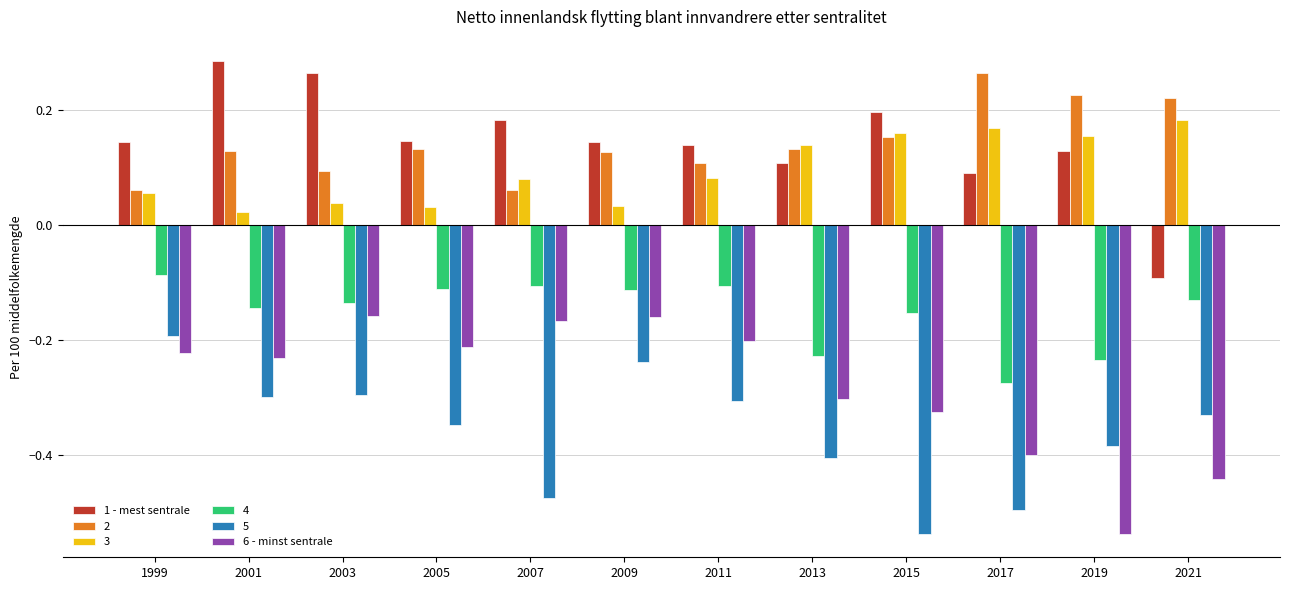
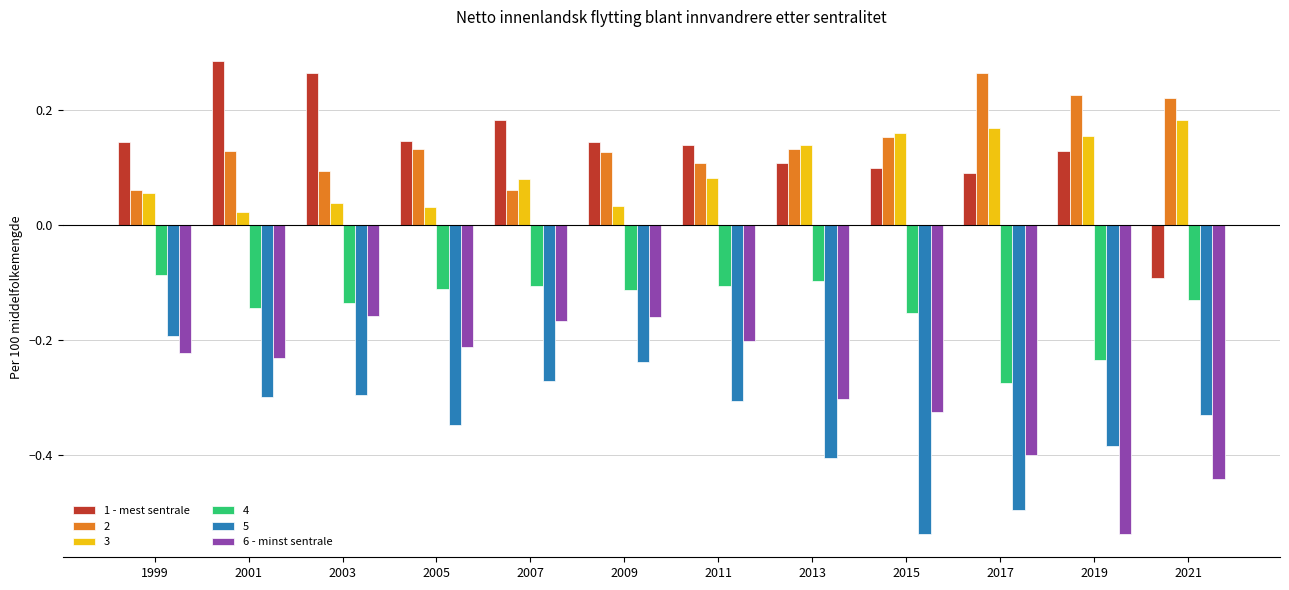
  {
    "1 - mest sentrale": {
      "1999": 0.14,
      "2001": 0.29,
      "2003": 0.27,
      "2005": 0.15,
      "2007": 0.18,
      "2009": 0.15,
      "2011": 0.14,
      "2013": 0.11,
-     "2015": 0.20,
+     "2015": 0.10,
      "2017": 0.09,
      "2019": 0.13,
      "2021": -0.09
    },
    "2": {
      "1999": 0.06,
      "2001": 0.13,
      "2003": 0.09,
      "2005": 0.13,
      "2007": 0.06,
      "2009": 0.13,
      "2011": 0.11,
      "2013": 0.13,
      "2015": 0.15,
      "2017": 0.26,
      "2019": 0.23,
      "2021": 0.22
    },
    "3": {
      "1999": 0.06,
      "2001": 0.02,
      "2003": 0.04,
      "2005": 0.03,
      "2007": 0.08,
      "2009": 0.03,
      "2011": 0.08,
      "2013": 0.14,
      "2015": 0.16,
      "2017": 0.17,
      "2019": 0.16,
      "2021": 0.18
    },
    "4": {
      "1999": -0.09,
      "2001": -0.14,
      "2003": -0.14,
      "2005": -0.11,
      "2007": -0.11,
      "2009": -0.11,
      "2011": -0.11,
-     "2013": -0.23,
+     "2013": -0.10,
      "2015": -0.15,
      "2017": -0.27,
      "2019": -0.24,
      "2021": -0.13
    },
    "5": {
      "1999": -0.19,
      "2001": -0.30,
      "2003": -0.30,
      "2005": -0.35,
-     "2007": -0.48,
+     "2007": -0.27,
      "2009": -0.24,
      "2011": -0.31,
      "2013": -0.41,
      "2015": -0.54,
      "2017": -0.50,
      "2019": -0.38,
      "2021": -0.33
    },
    "6 - minst sentrale": {
      "1999": -0.22,
      "2001": -0.23,
      "2003": -0.16,
      "2005": -0.21,
      "2007": -0.17,
      "2009": -0.16,
      "2011": -0.20,
      "2013": -0.30,
      "2015": -0.33,
      "2017": -0.40,
      "2019": -0.54,
      "2021": -0.44
    }
  }
